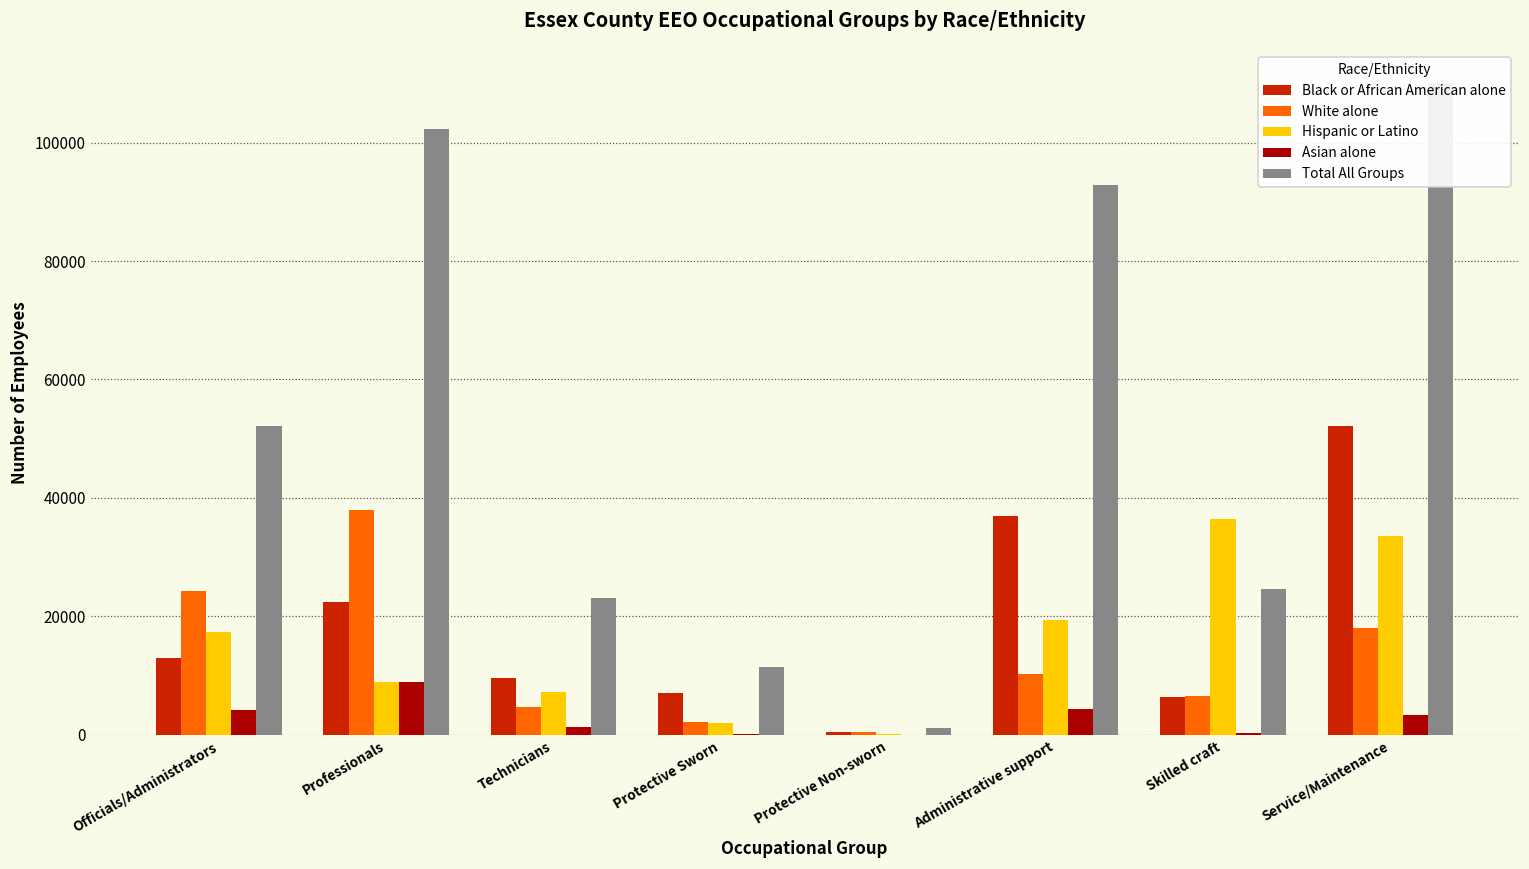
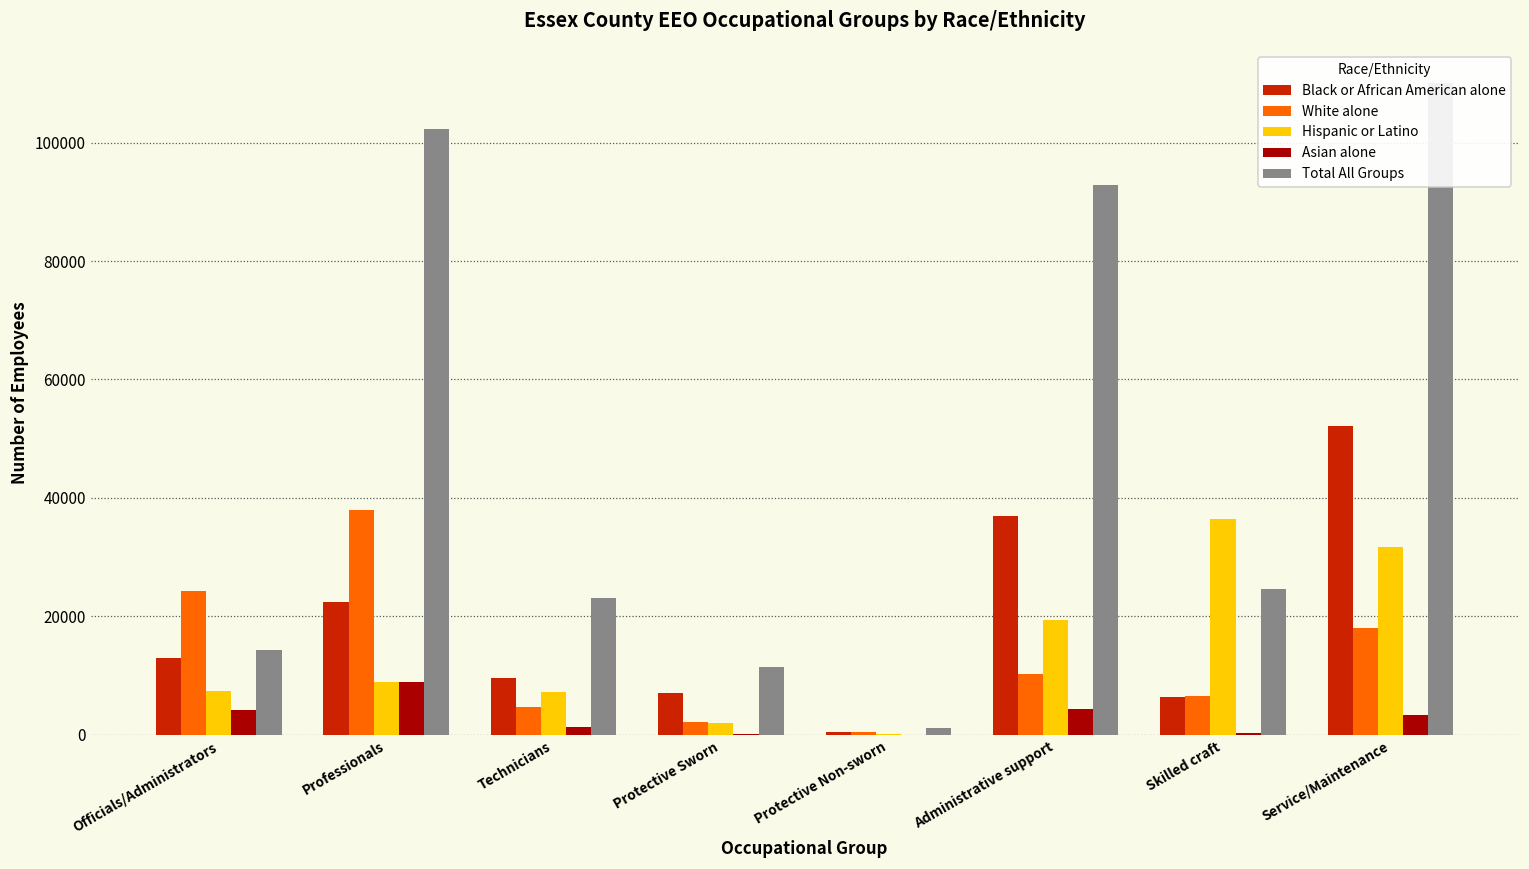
  {
    "White alone": {
      "Officials/Administrators": 24000,
      "Professionals": 38000,
      "Technicians": 5000,
      "Protective Sworn": 2000,
      "Protective Non-sworn": 1000,
      "Administrative support": 10000,
      "Skilled craft": 7000,
      "Service/Maintenance": 18000
    },
    "Hispanic or Latino": {
-     "Officials/Administrators": 17000,
+     "Officials/Administrators": 7000,
      "Professionals": 9000,
      "Technicians": 7000,
      "Protective Sworn": 2000,
      "Administrative support": 19000,
      "Skilled craft": 36000,
-     "Service/Maintenance": 34000
+     "Service/Maintenance": 32000
    },
    "Total All Groups": {
-     "Officials/Administrators": 52000,
+     "Officials/Administrators": 14000,
      "Professionals": 102000,
      "Technicians": 23000,
      "Protective Sworn": 12000,
      "Protective Non-sworn": 1000,
      "Administrative support": 93000,
      "Skilled craft": 25000
    }
  }
